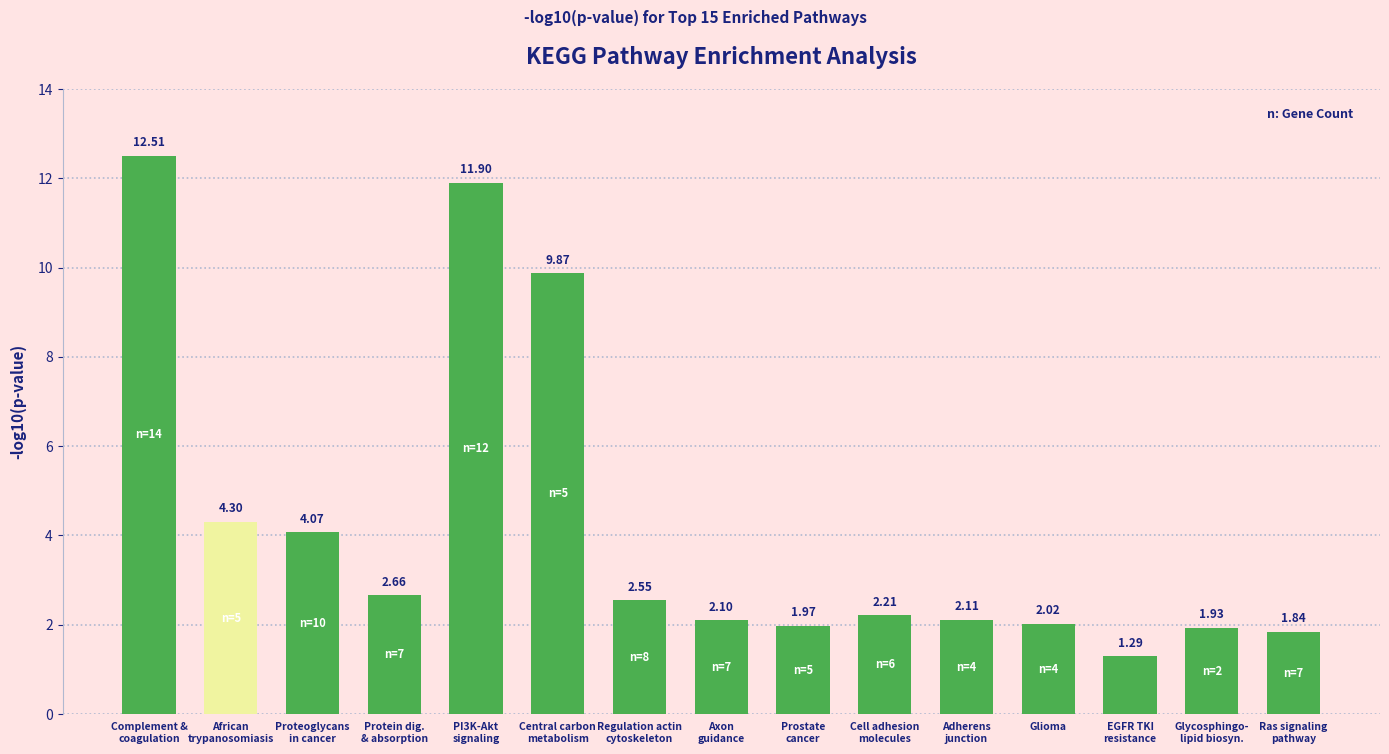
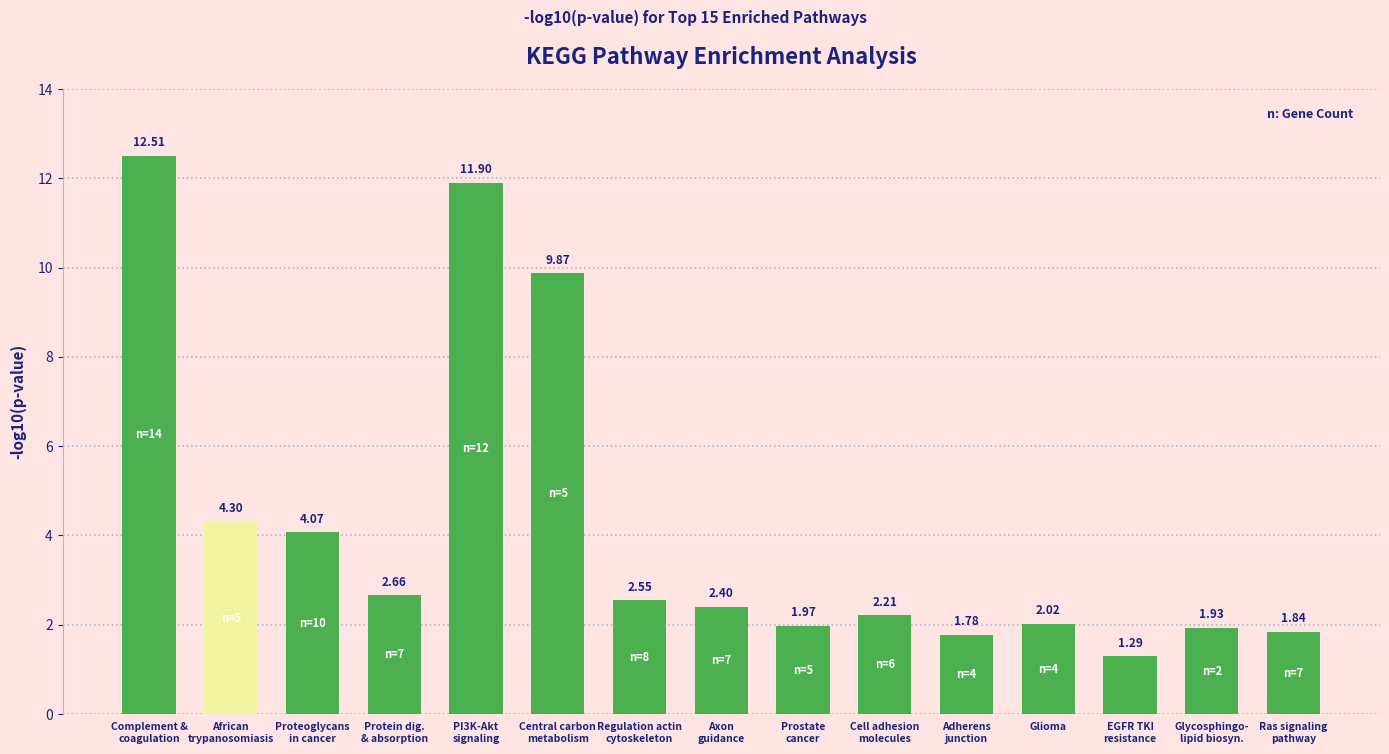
  {
    "Complement & coagulation": 12.51,
    "African trypanosomiasis": 4.30,
    "Proteoglycans in cancer": 4.07,
    "Protein dig. & absorption": 2.66,
    "PI3K-Akt signaling": 11.90,
    "Central carbon metabolism": 9.87,
    "Regulation actin cytoskeleton": 2.55,
-   "Axon guidance": 2.10,
+   "Axon guidance": 2.40,
    "Prostate cancer": 1.97,
    "Cell adhesion molecules": 2.21,
-   "Adherens junction": 2.11,
+   "Adherens junction": 1.78,
    "Glioma": 2.02,
    "EGFR TKI resistance": 1.29,
    "Glycosphingo- lipid biosyn.": 1.93,
    "Ras signaling pathway": 1.84
  }
